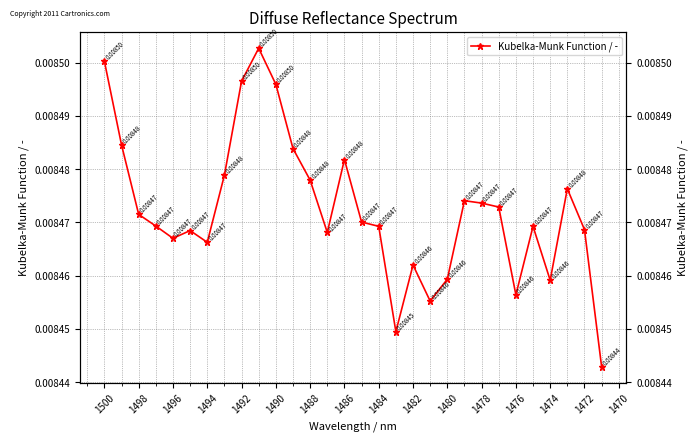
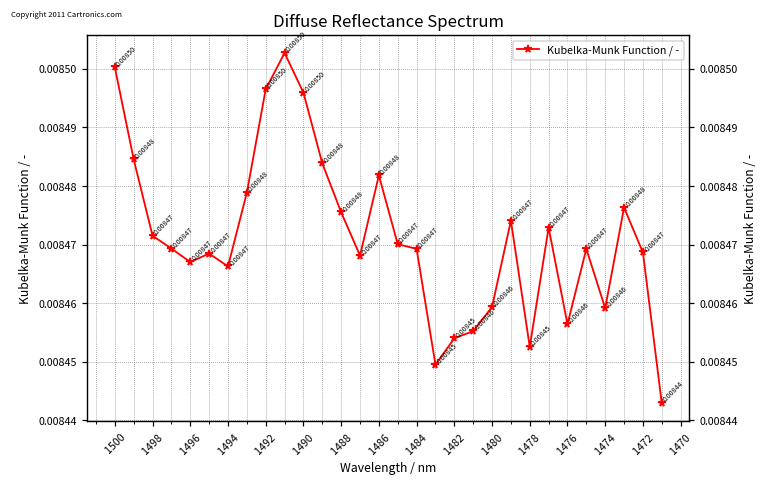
  {
    "1500": 0.00850,
    "1498": 0.00847,
    "1494": 0.00847,
    "1492": 0.00850,
    "1490": 0.00850,
-   "1488": 0.008478,
+   "1488": 0.008476,
    "1486": 0.00848,
-   "1482": 0.00846,
+   "1482": 0.00845,
    "1480": 0.00846,
-   "1478": 0.00847,
+   "1478": 0.00845,
    "1476": 0.00846,
    "1474": 0.00846,
    "1472": 0.00847
  }
